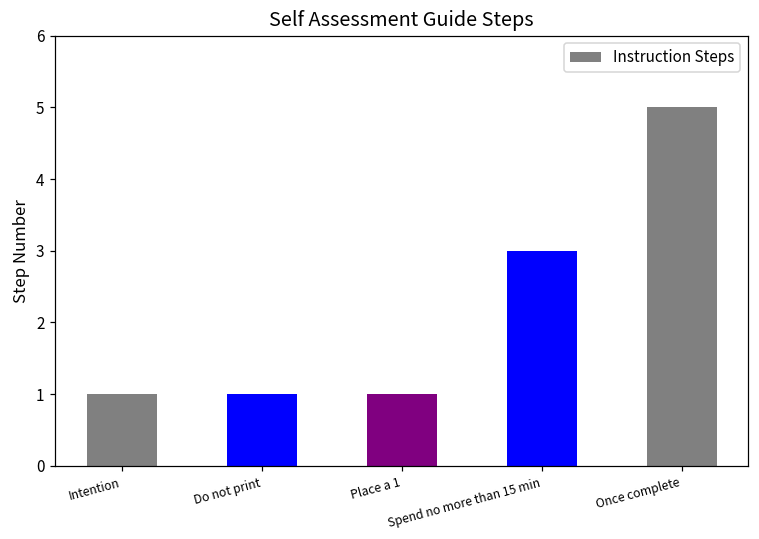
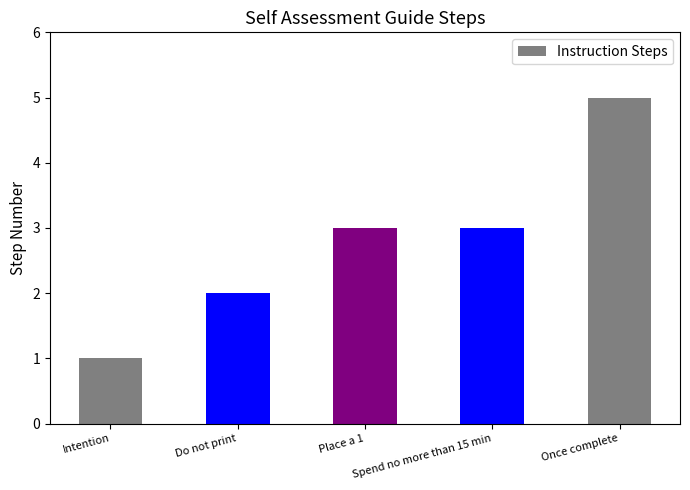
  {
    "Intention": 1,
-   "Do not print": 1,
-   "Place a 1": 1,
+   "Do not print": 2,
+   "Place a 1": 3,
    "Spend no more than 15 min": 3,
    "Once complete": 5
  }
